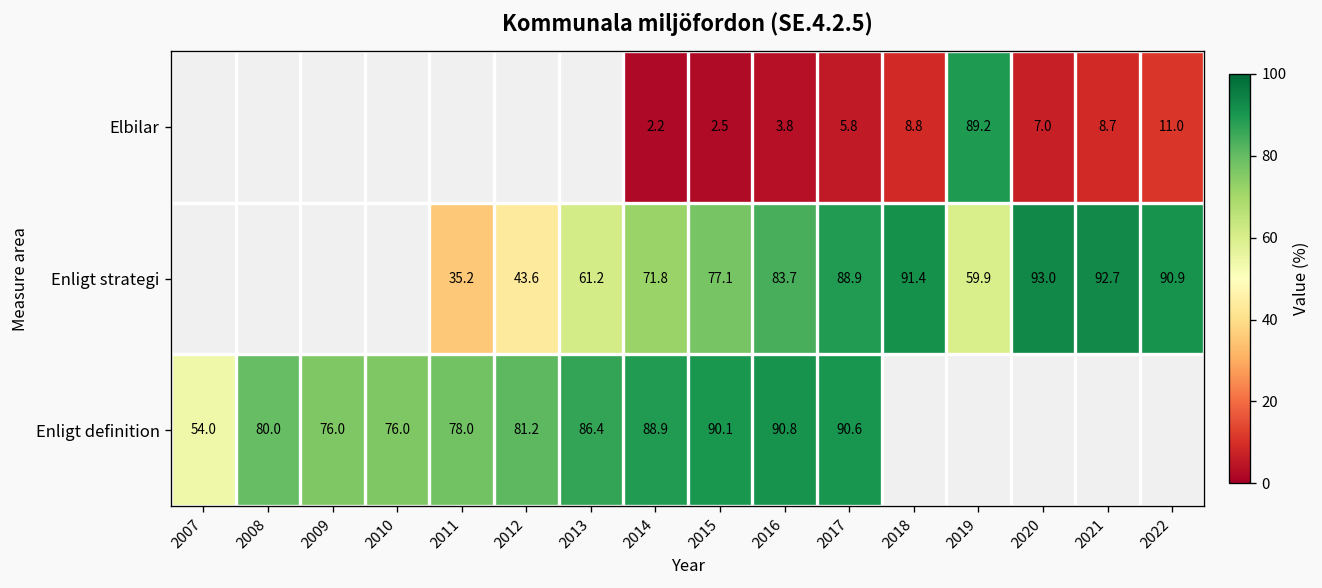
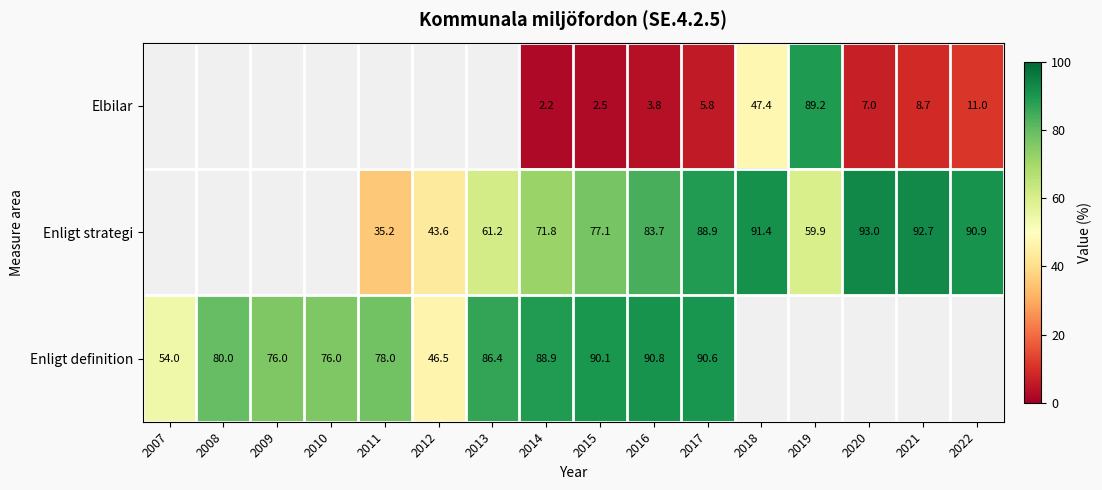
  {
    "Elbilar": {
      "2014": 2.2,
      "2015": 2.5,
      "2016": 3.8,
      "2017": 5.8,
-     "2018": 8.8,
+     "2018": 47.4,
      "2019": 89.2,
      "2020": 7.0,
      "2021": 8.7,
      "2022": 11.0
    },
    "Enligt strategi": {
      "2011": 35.2,
      "2012": 43.6,
      "2013": 61.2,
      "2014": 71.8,
      "2015": 77.1,
      "2016": 83.7,
      "2017": 88.9,
      "2018": 91.4,
      "2019": 59.9,
      "2020": 93.0,
      "2021": 92.7,
      "2022": 90.9
    },
    "Enligt definition": {
      "2007": 54.0,
      "2008": 80.0,
      "2009": 76.0,
      "2010": 76.0,
      "2011": 78.0,
-     "2012": 81.2,
+     "2012": 46.5,
      "2013": 86.4,
      "2014": 88.9,
      "2015": 90.1,
      "2016": 90.8,
      "2017": 90.6
    }
  }
